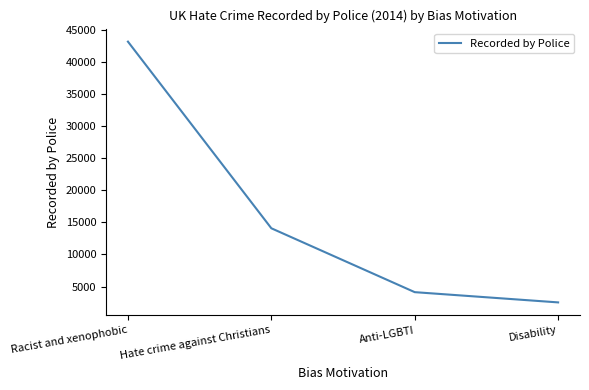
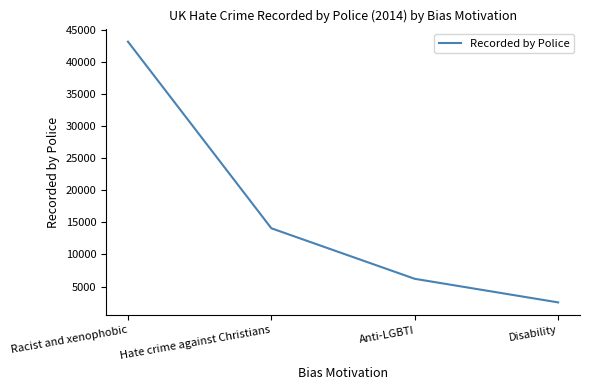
  {
    "Racist and xenophobic": 43000,
    "Hate crime against Christians": 14000,
-   "Anti-LGBTI": 4000,
+   "Anti-LGBTI": 6000,
    "Disability": 3000
  }
